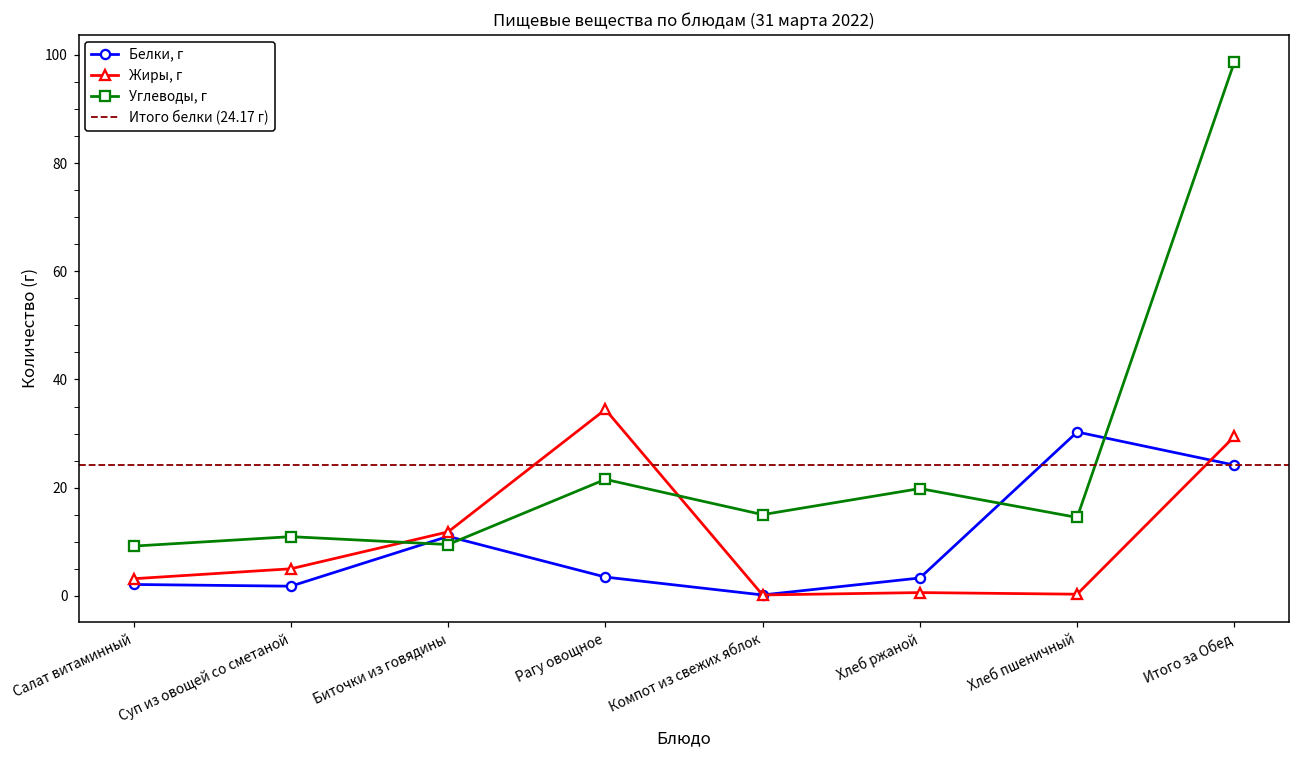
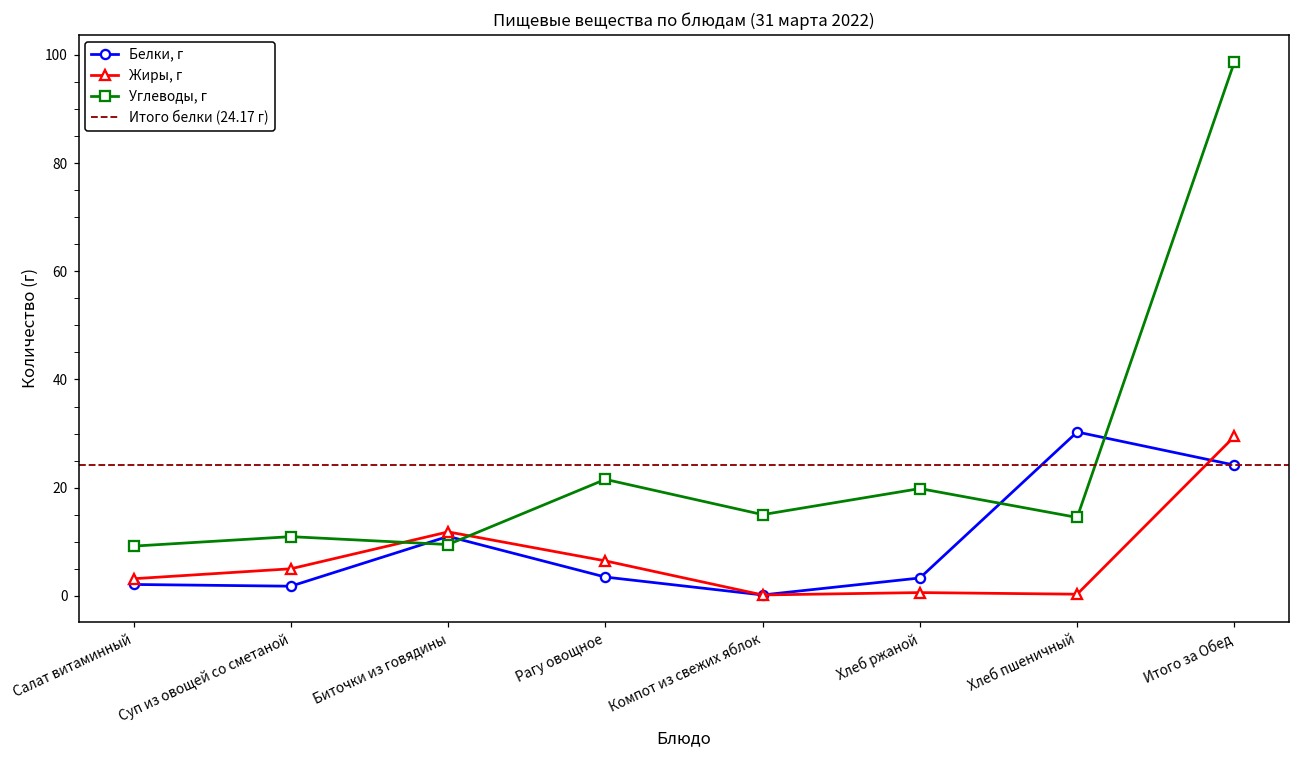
  {
    "Белки, г": {
      "Салат витаминный": 2,
      "Суп из овощей со сметаной": 2,
      "Биточки из говядины": 11,
      "Рагу овощное": 3,
      "Хлеб ржаной": 3,
      "Хлеб пшеничный": 30,
      "Итого за Обед": 24
    },
    "Жиры, г": {
      "Салат витаминный": 3,
      "Суп из овощей со сметаной": 5,
      "Биточки из говядины": 12,
-     "Рагу овощное": 34,
+     "Рагу овощное": 6,
      "Хлеб ржаной": 1,
      "Хлеб пшеничный": 0,
      "Итого за Обед": 29
    },
    "Углеводы, г": {
      "Салат витаминный": 9,
      "Суп из овощей со сметаной": 11,
      "Биточки из говядины": 9,
      "Рагу овощное": 22,
      "Компот из свежих яблок": 15,
      "Хлеб ржаной": 20,
      "Хлеб пшеничный": 14,
      "Итого за Обед": 99
    }
  }
